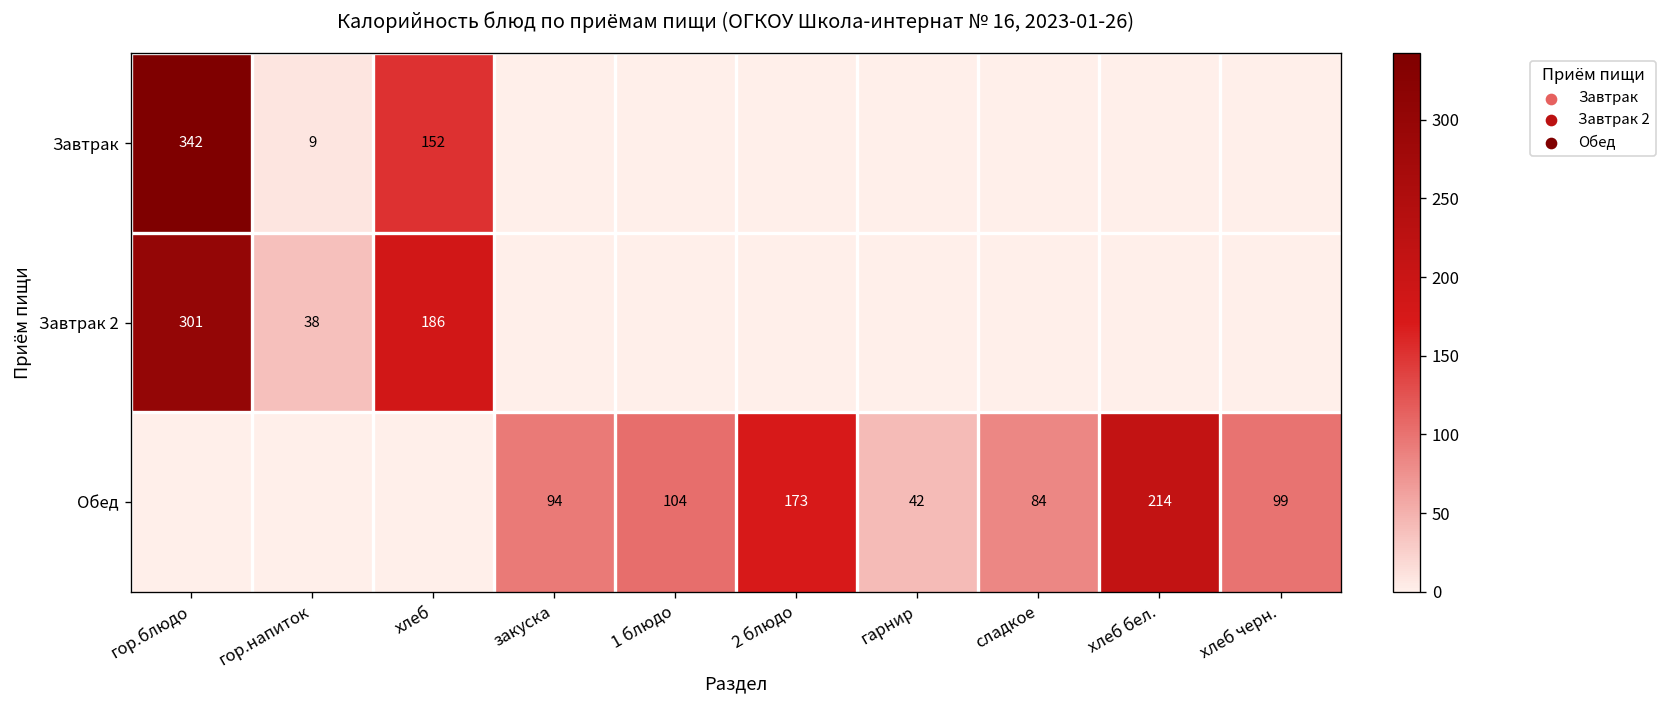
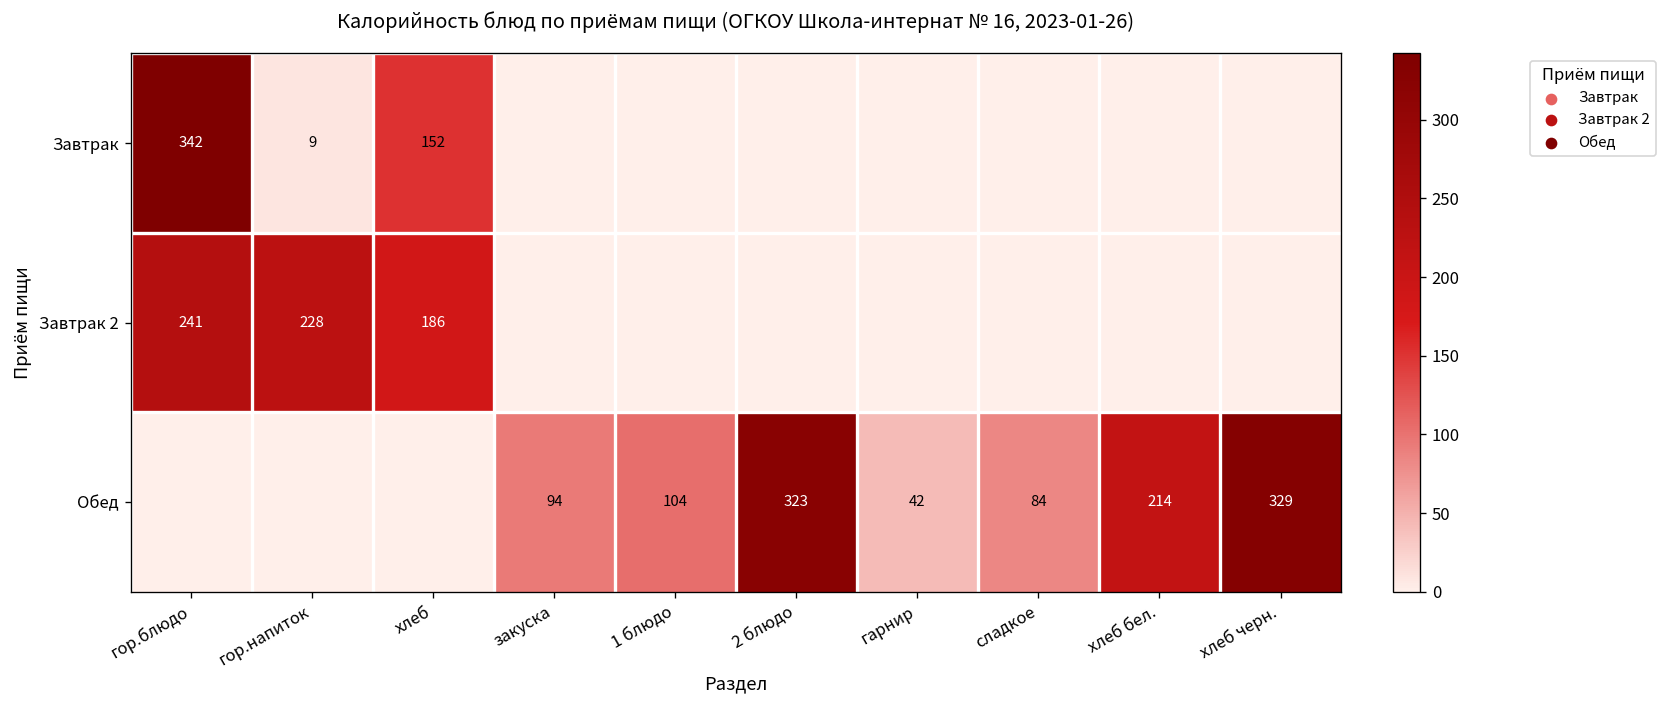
  {
    "Завтрак": {
      "гор.блюдо": 342,
      "гор.напиток": 9,
      "хлеб": 152
    },
    "Завтрак 2": {
-     "гор.блюдо": 301,
-     "гор.напиток": 38,
+     "гор.блюдо": 241,
+     "гор.напиток": 228,
      "хлеб": 186
    },
    "Обед": {
      "закуска": 94,
      "1 блюдо": 104,
-     "2 блюдо": 173,
+     "2 блюдо": 323,
      "гарнир": 42,
      "сладкое": 84,
      "хлеб бел.": 214,
-     "хлеб черн.": 99
+     "хлеб черн.": 329
    }
  }
